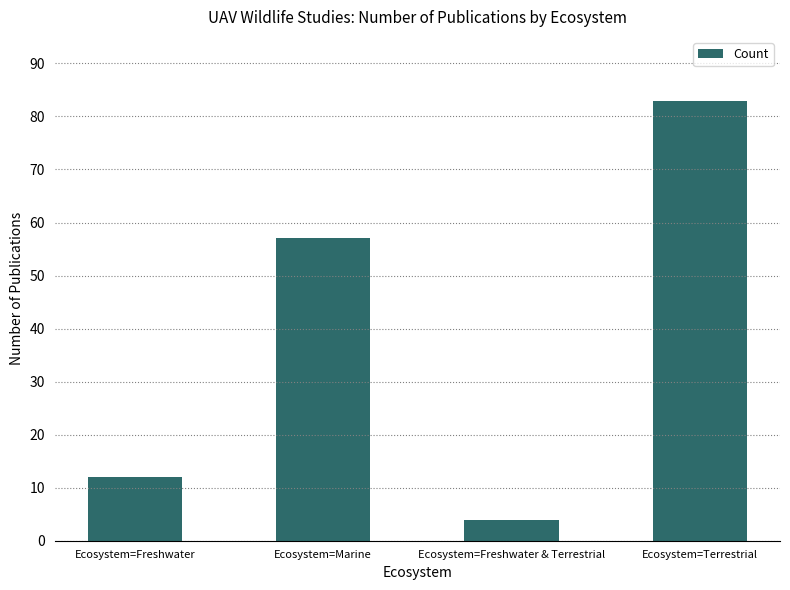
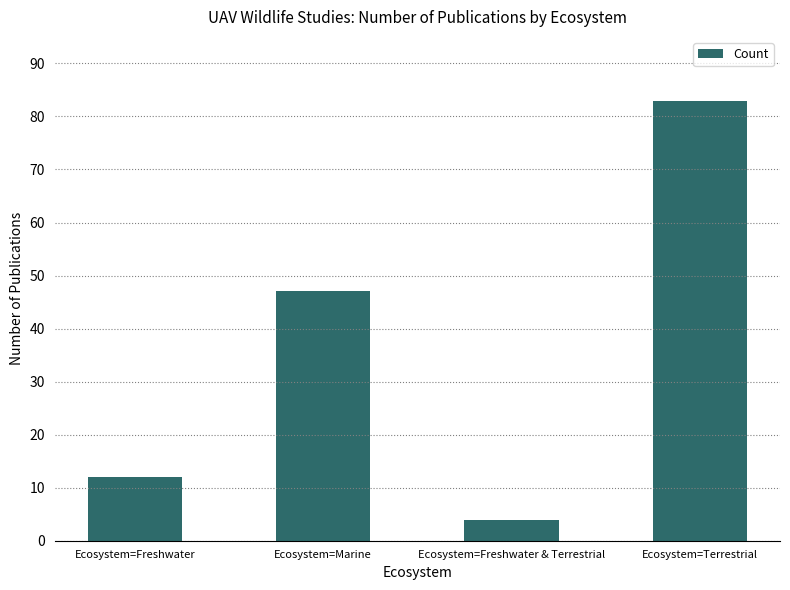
  {
    "Ecosystem=Freshwater": 12,
-   "Ecosystem=Marine": 57,
+   "Ecosystem=Marine": 47,
    "Ecosystem=Freshwater & Terrestrial": 4,
    "Ecosystem=Terrestrial": 83
  }
